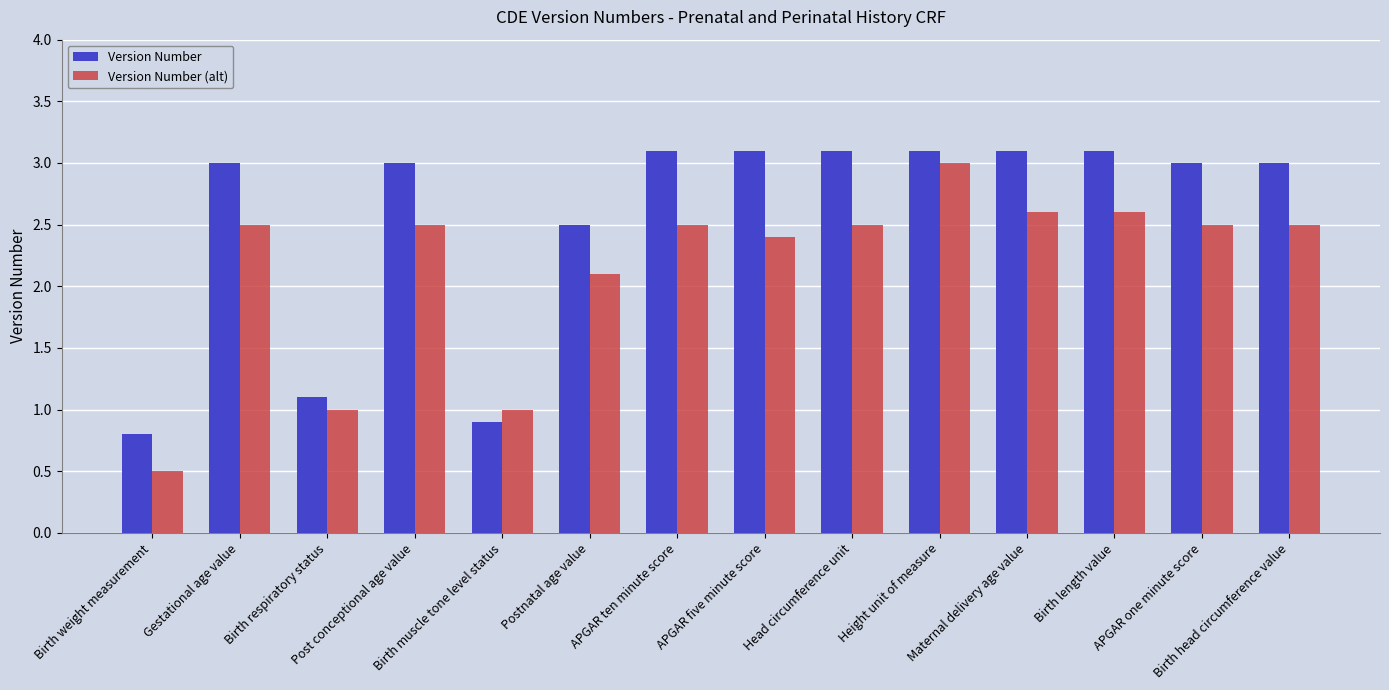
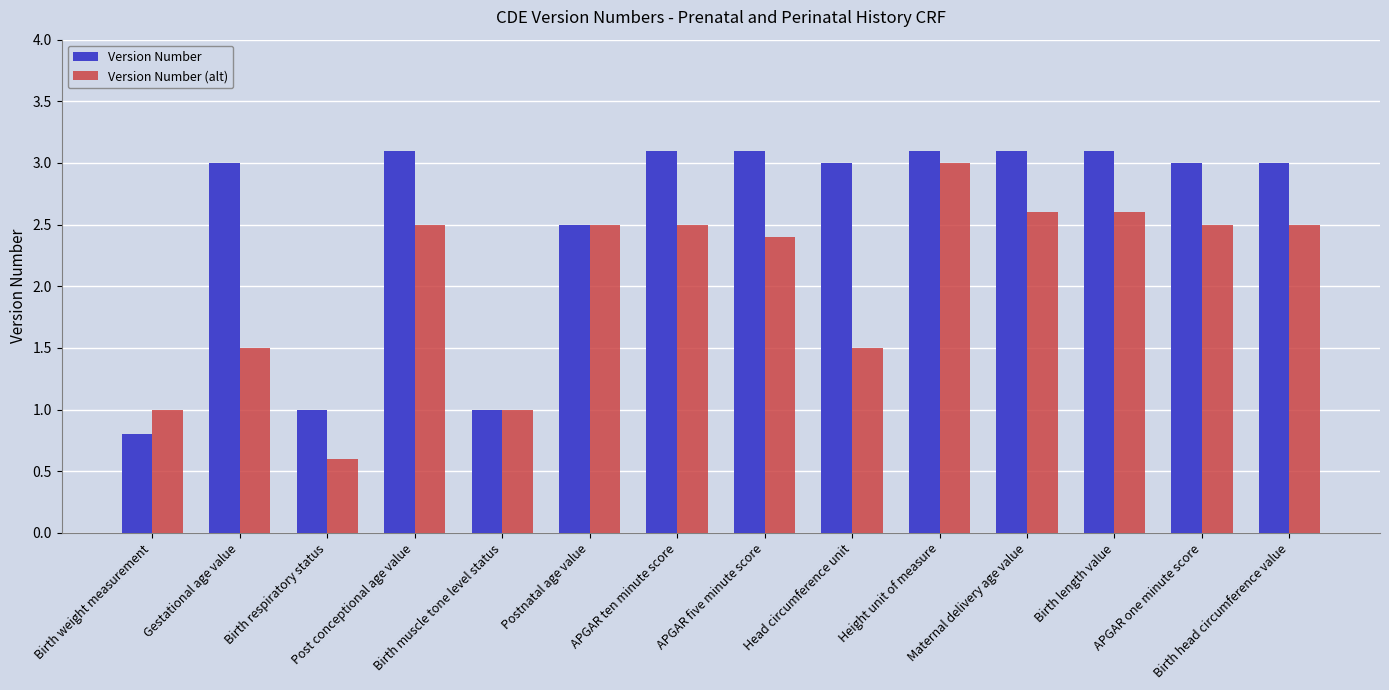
  {
    "Version Number": {
      "Birth weight measurement": 0.8,
      "Gestational age value": 3.0,
-     "Birth respiratory status": 1.1,
-     "Post conceptional age value": 3.0,
-     "Birth muscle tone level status": 0.9,
+     "Birth respiratory status": 1.0,
+     "Post conceptional age value": 3.1,
+     "Birth muscle tone level status": 1.0,
      "Postnatal age value": 2.5,
      "APGAR ten minute score": 3.1,
      "APGAR five minute score": 3.1,
-     "Head circumference unit": 3.1,
+     "Head circumference unit": 3.0,
      "Height unit of measure": 3.1,
      "Maternal delivery age value": 3.1,
      "Birth length value": 3.1,
      "APGAR one minute score": 3.0,
      "Birth head circumference value": 3.0
    },
    "Version Number (alt)": {
-     "Birth weight measurement": 0.5,
-     "Gestational age value": 2.5,
-     "Birth respiratory status": 1.0,
+     "Birth weight measurement": 1.0,
+     "Gestational age value": 1.5,
+     "Birth respiratory status": 0.6,
      "Post conceptional age value": 2.5,
      "Birth muscle tone level status": 1.0,
-     "Postnatal age value": 2.1,
+     "Postnatal age value": 2.5,
      "APGAR ten minute score": 2.5,
      "APGAR five minute score": 2.4,
-     "Head circumference unit": 2.5,
+     "Head circumference unit": 1.5,
      "Height unit of measure": 3.0,
      "Maternal delivery age value": 2.6,
      "Birth length value": 2.6,
      "APGAR one minute score": 2.5,
      "Birth head circumference value": 2.5
    }
  }
